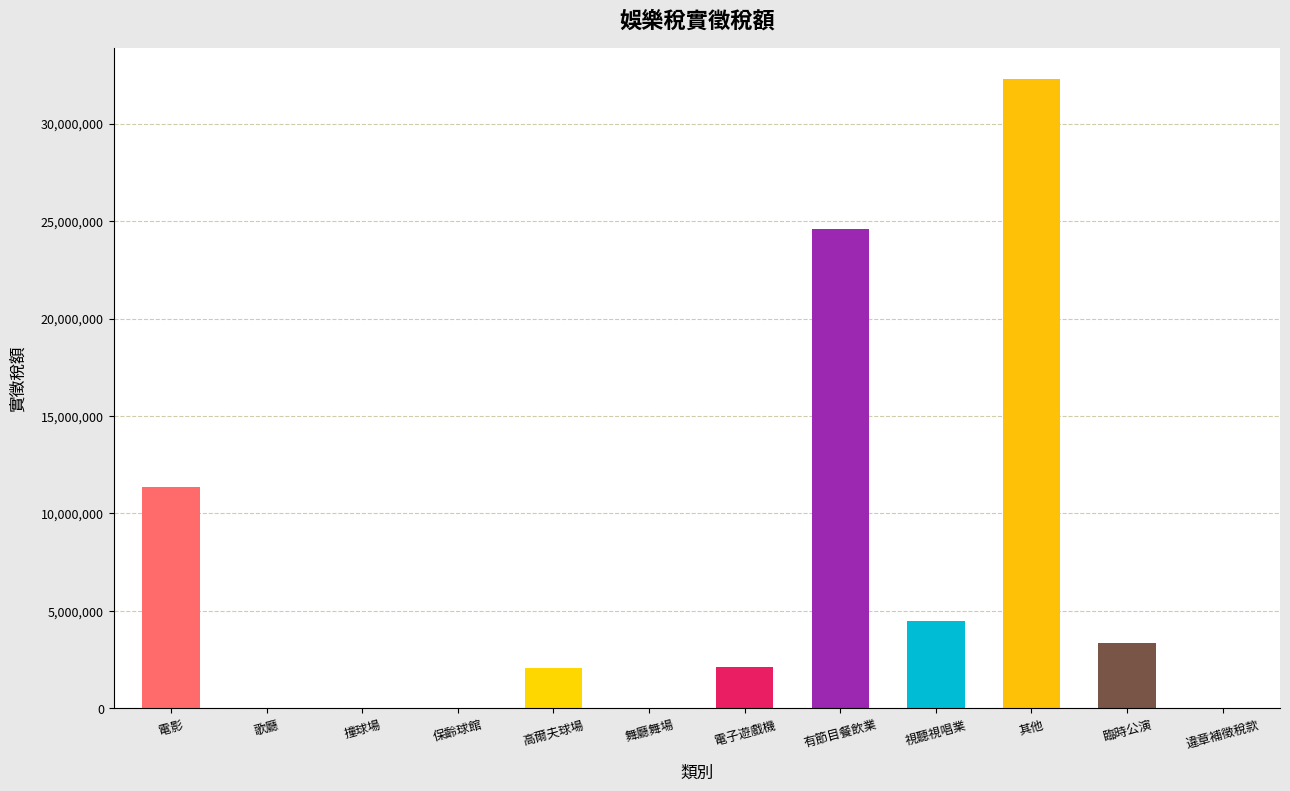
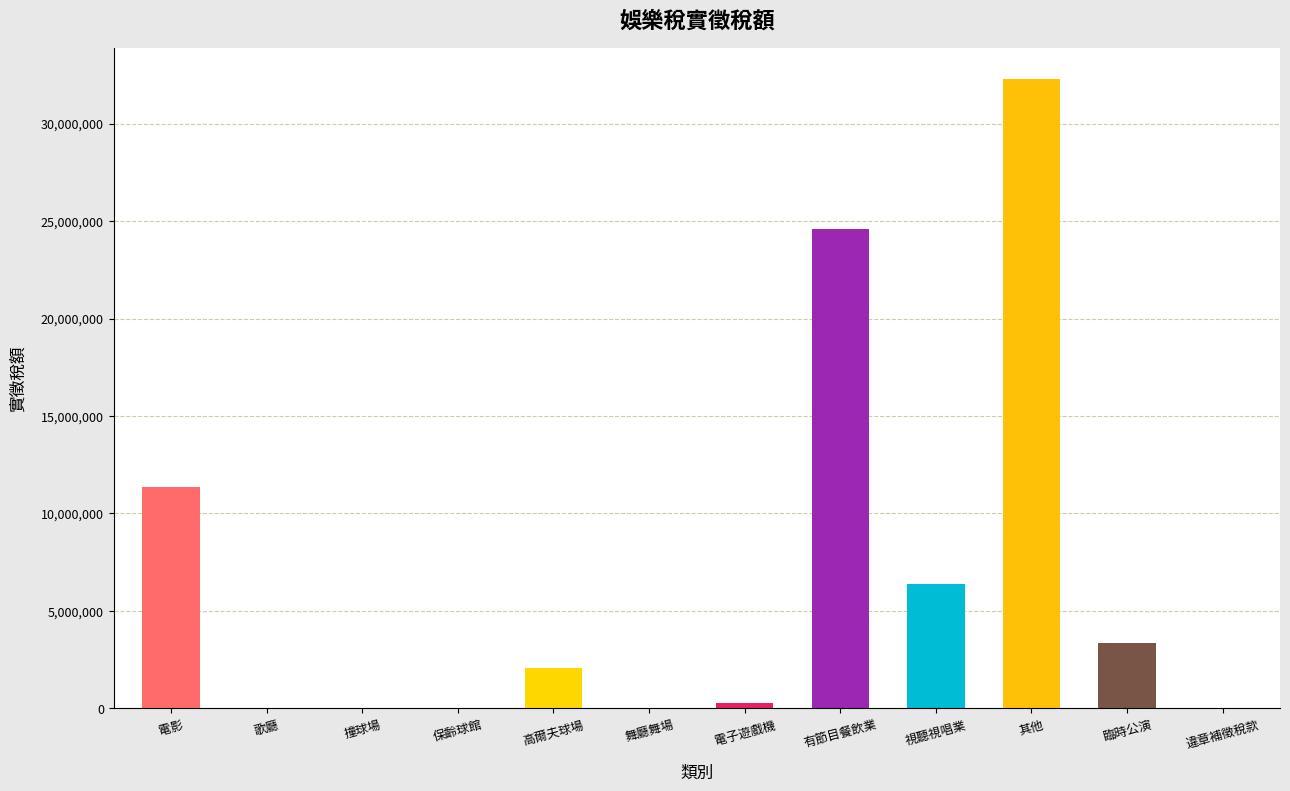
  {
    "電影": "11,400,000",
    "歌廳": "0",
    "撞球場": "0",
    "保齡球館": "0",
    "高爾夫球場": "2,100,000",
    "舞廳舞場": "0",
-   "電子遊戲機": "2,100,000",
+   "電子遊戲機": "300,000",
    "有節目餐飲業": "24,600,000",
-   "視聽視唱業": "4,500,000",
+   "視聽視唱業": "6,400,000",
    "其他": "32,300,000",
    "臨時公演": "3,400,000",
    "違章補徵稅款": "0"
  }
